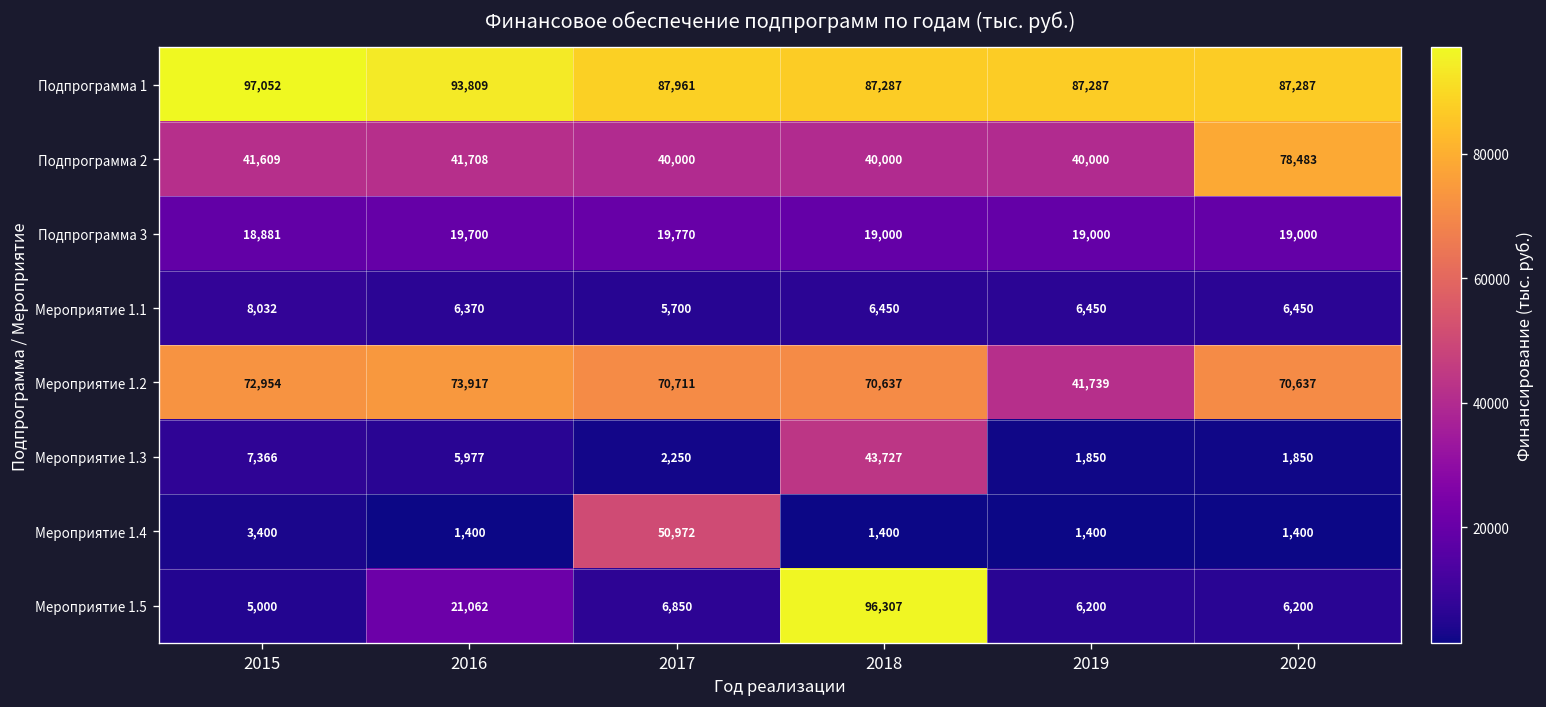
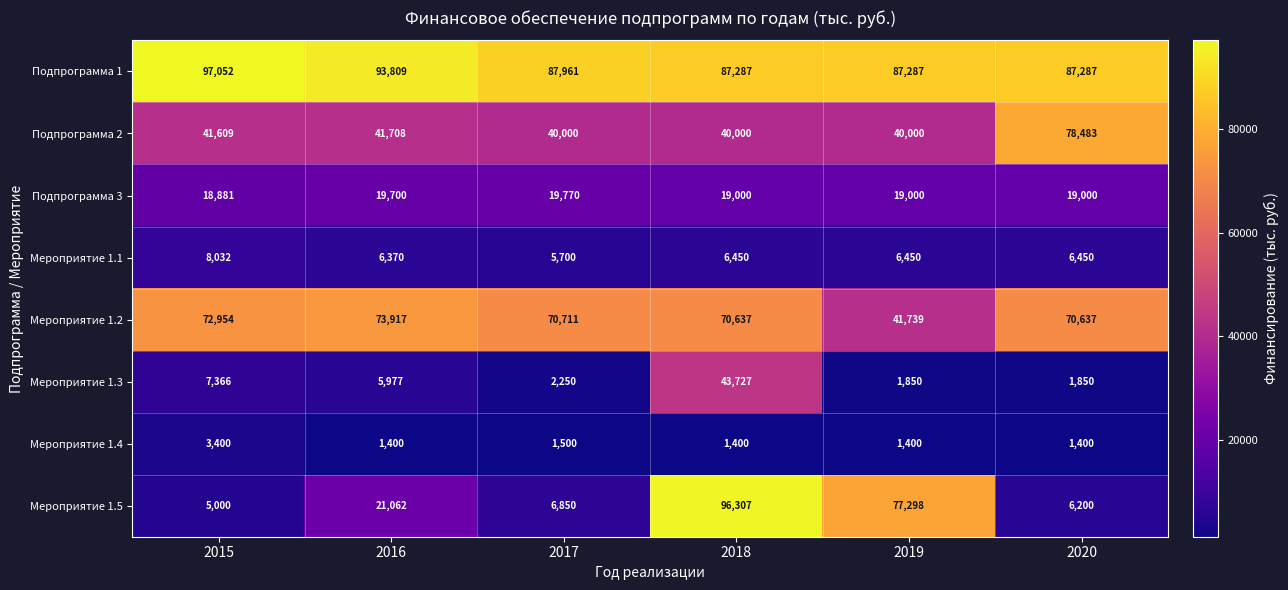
  {
    "Подпрограмма 1": {
      "2015": "97,052",
      "2016": "93,809",
      "2017": "87,961",
      "2018": "87,287",
      "2019": "87,287",
      "2020": "87,287"
    },
    "Подпрограмма 2": {
      "2015": "41,609",
      "2016": "41,708",
      "2017": "40,000",
      "2018": "40,000",
      "2019": "40,000",
      "2020": "78,483"
    },
    "Подпрограмма 3": {
      "2015": "18,881",
      "2016": "19,700",
      "2017": "19,770",
      "2018": "19,000",
      "2019": "19,000",
      "2020": "19,000"
    },
    "Мероприятие 1.1": {
      "2015": "8,032",
      "2016": "6,370",
      "2017": "5,700",
      "2018": "6,450",
      "2019": "6,450",
      "2020": "6,450"
    },
    "Мероприятие 1.2": {
      "2015": "72,954",
      "2016": "73,917",
      "2017": "70,711",
      "2018": "70,637",
      "2019": "41,739",
      "2020": "70,637"
    },
    "Мероприятие 1.3": {
      "2015": "7,366",
      "2016": "5,977",
      "2017": "2,250",
      "2018": "43,727",
      "2019": "1,850",
      "2020": "1,850"
    },
    "Мероприятие 1.4": {
      "2015": "3,400",
      "2016": "1,400",
-     "2017": "50,972",
+     "2017": "1,500",
      "2018": "1,400",
      "2019": "1,400",
      "2020": "1,400"
    },
    "Мероприятие 1.5": {
      "2015": "5,000",
      "2016": "21,062",
      "2017": "6,850",
      "2018": "96,307",
-     "2019": "6,200",
+     "2019": "77,298",
      "2020": "6,200"
    }
  }
